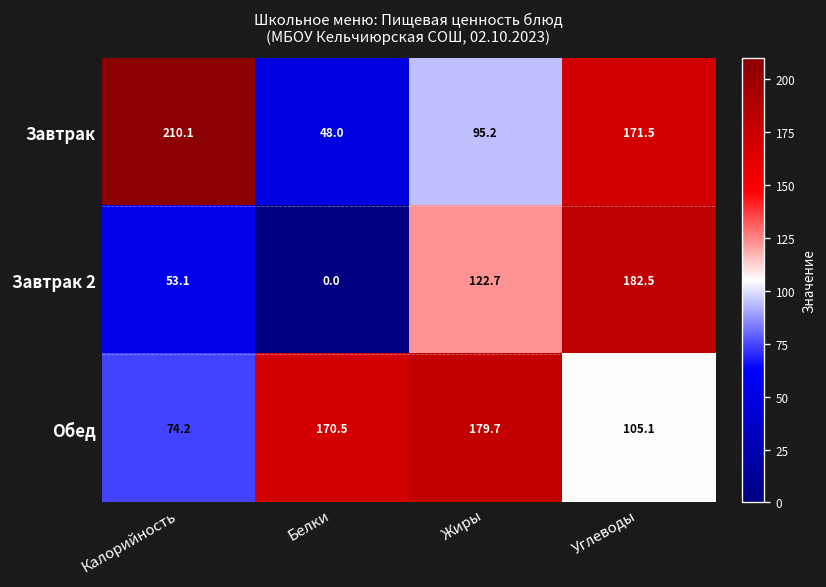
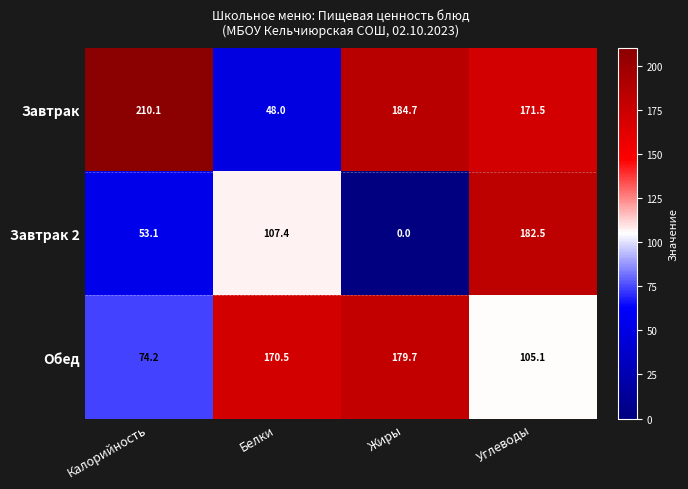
  {
    "Завтрак": {
      "Калорийность": 210.1,
      "Белки": 48.0,
-     "Жиры": 95.2,
+     "Жиры": 184.7,
      "Углеводы": 171.5
    },
    "Завтрак 2": {
      "Калорийность": 53.1,
-     "Белки": 0.0,
-     "Жиры": 122.7,
+     "Белки": 107.4,
+     "Жиры": 0.0,
      "Углеводы": 182.5
    },
    "Обед": {
      "Калорийность": 74.2,
      "Белки": 170.5,
      "Жиры": 179.7,
      "Углеводы": 105.1
    }
  }
